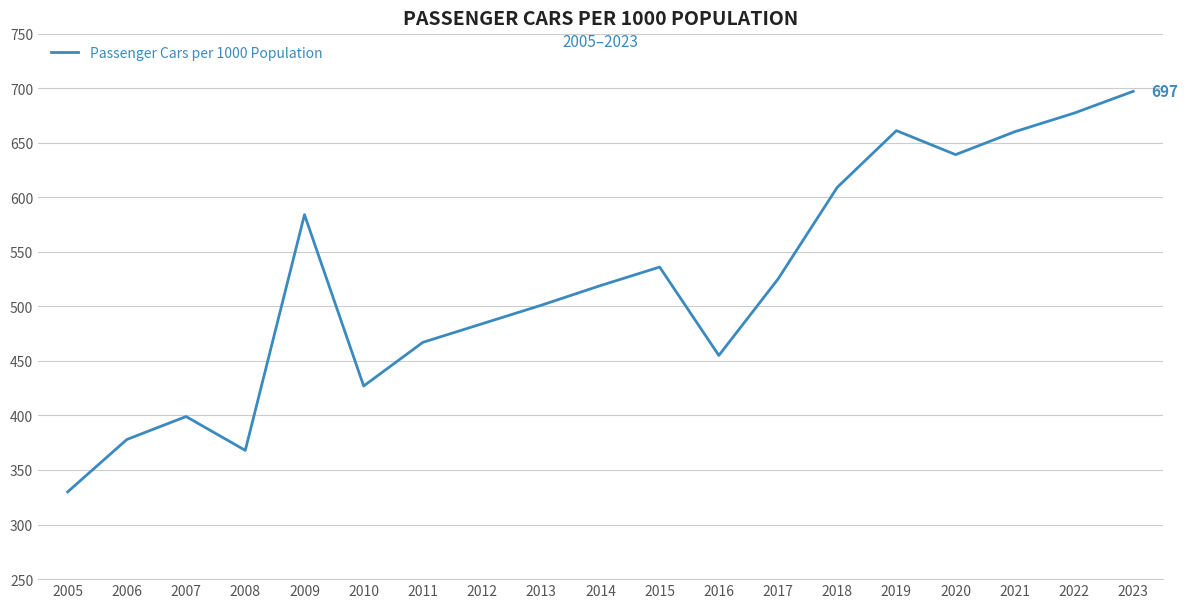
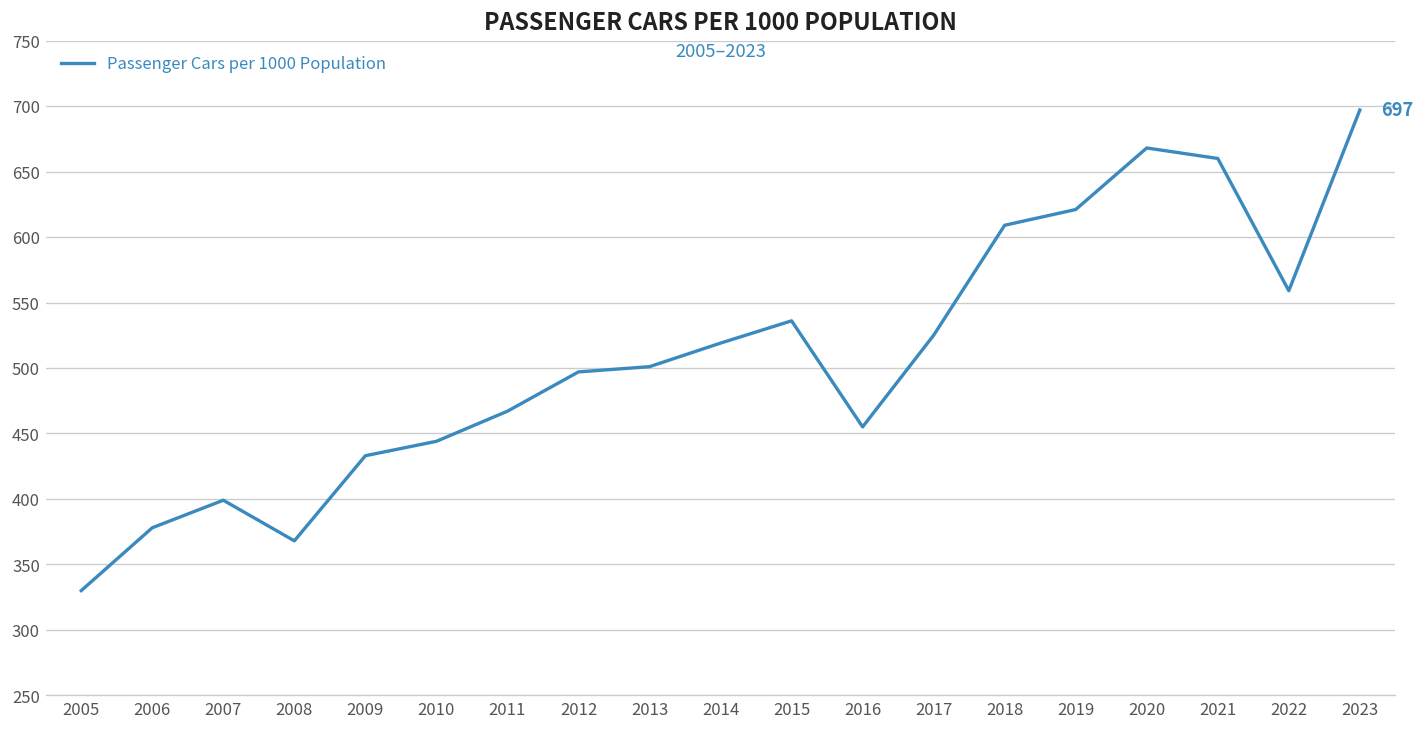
  {
    "2005": 330,
    "2006": 378,
    "2007": 399,
    "2008": 368,
-   "2009": 584,
-   "2010": 427,
+   "2009": 433,
+   "2010": 444,
    "2011": 467,
-   "2012": 484,
+   "2012": 497,
    "2013": 501,
    "2014": 519,
    "2015": 536,
    "2016": 455,
    "2017": 525,
    "2018": 609,
-   "2019": 661,
-   "2020": 639,
+   "2019": 621,
+   "2020": 668,
    "2021": 660,
-   "2022": 677
+   "2022": 559
  }
